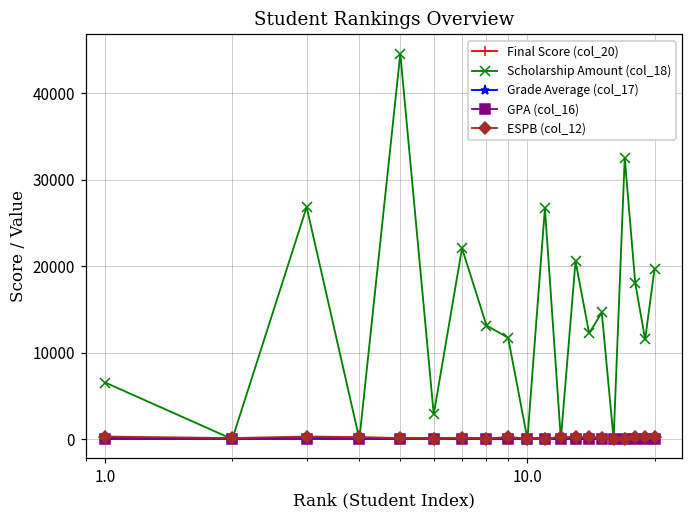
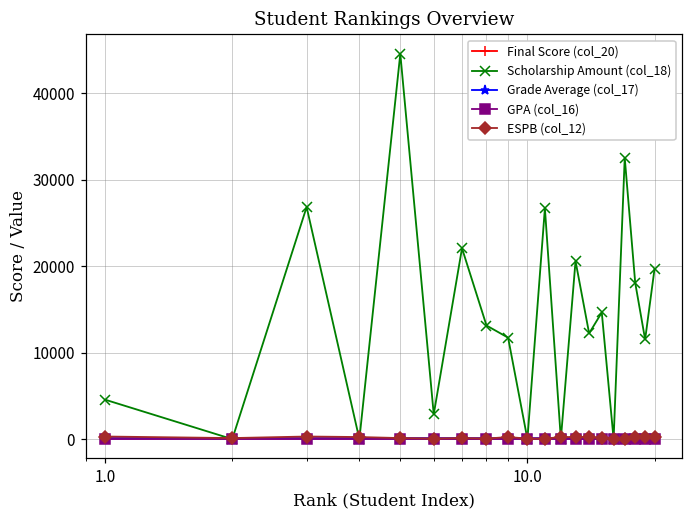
  {
    "Scholarship Amount (col_18)": {
-     "1.0": 7000
+     "1.0": 5000
    }
  }
